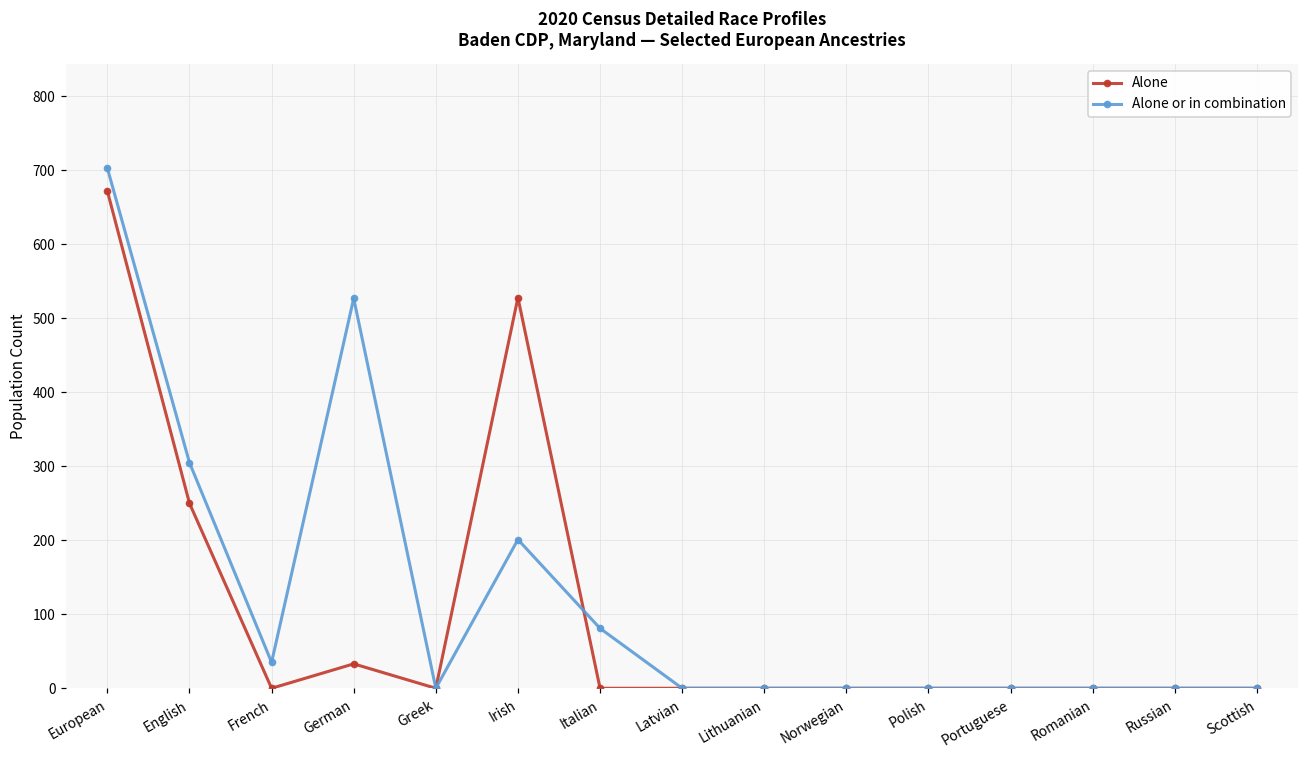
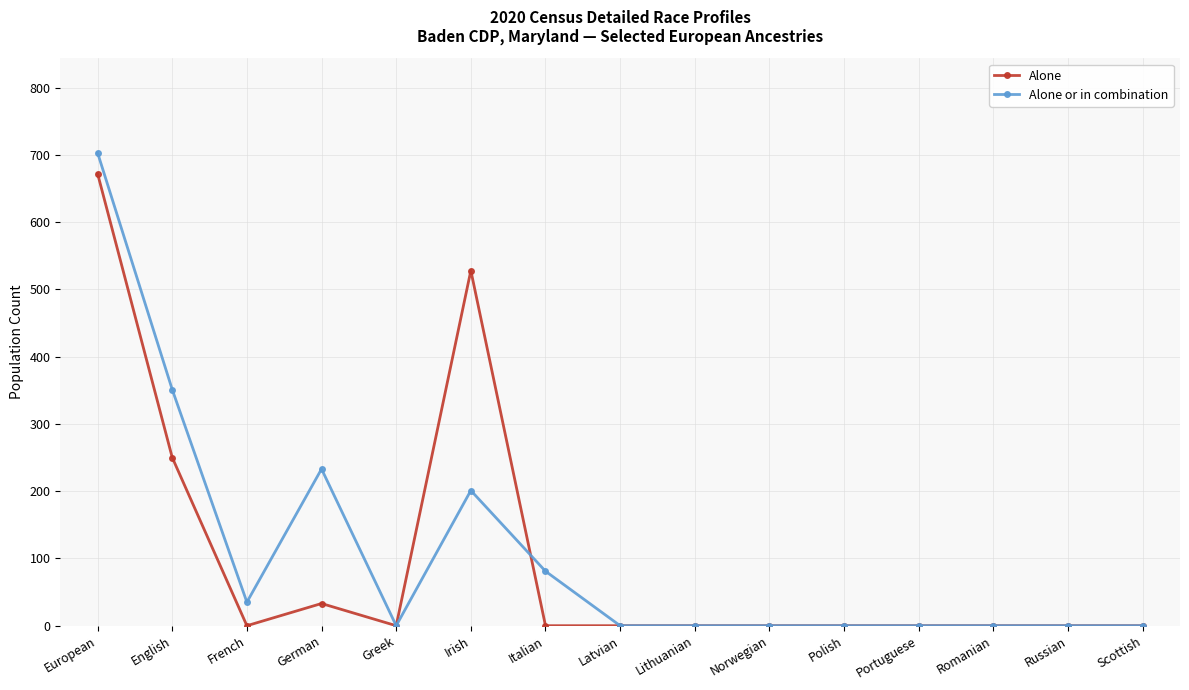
  {
    "Alone": {
      "European": 670,
      "English": 250,
      "French": 0,
      "German": 30,
      "Irish": 530,
      "Italian": 0
    },
    "Alone or in combination": {
      "European": 700,
-     "English": 310,
+     "English": 350,
      "French": 40,
-     "German": 530,
+     "German": 230,
      "Irish": 200,
      "Italian": 80
    }
  }
